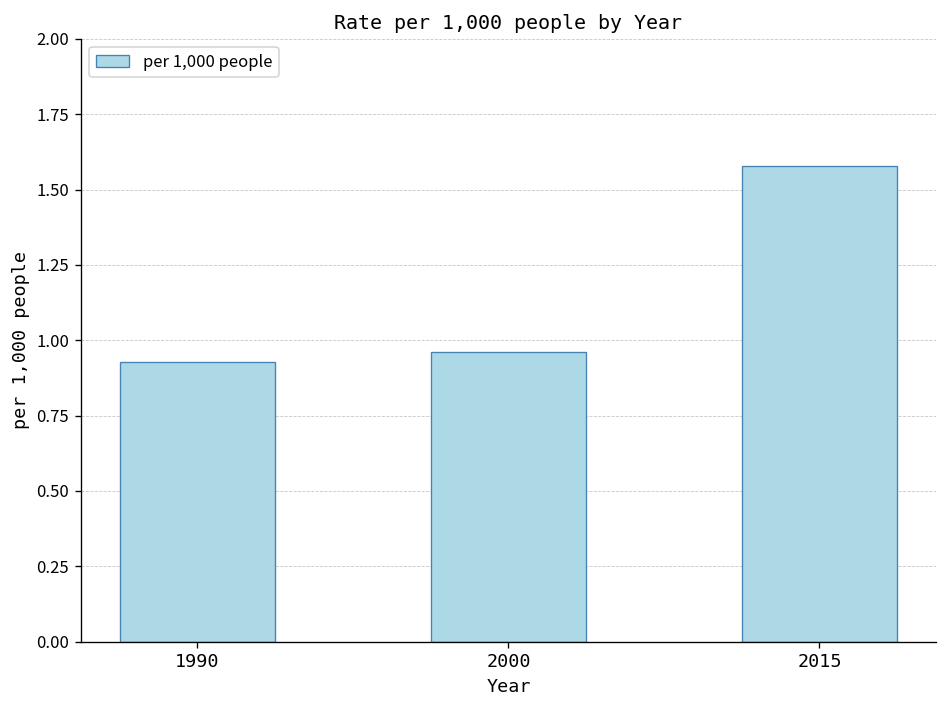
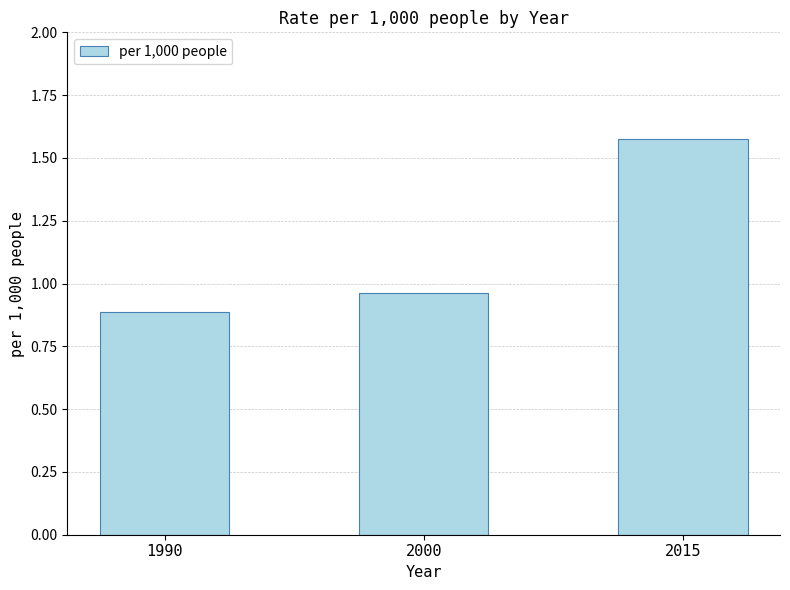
  {
-   "1990": 0.93,
+   "1990": 0.89,
    "2000": 0.96,
    "2015": 1.58
  }
